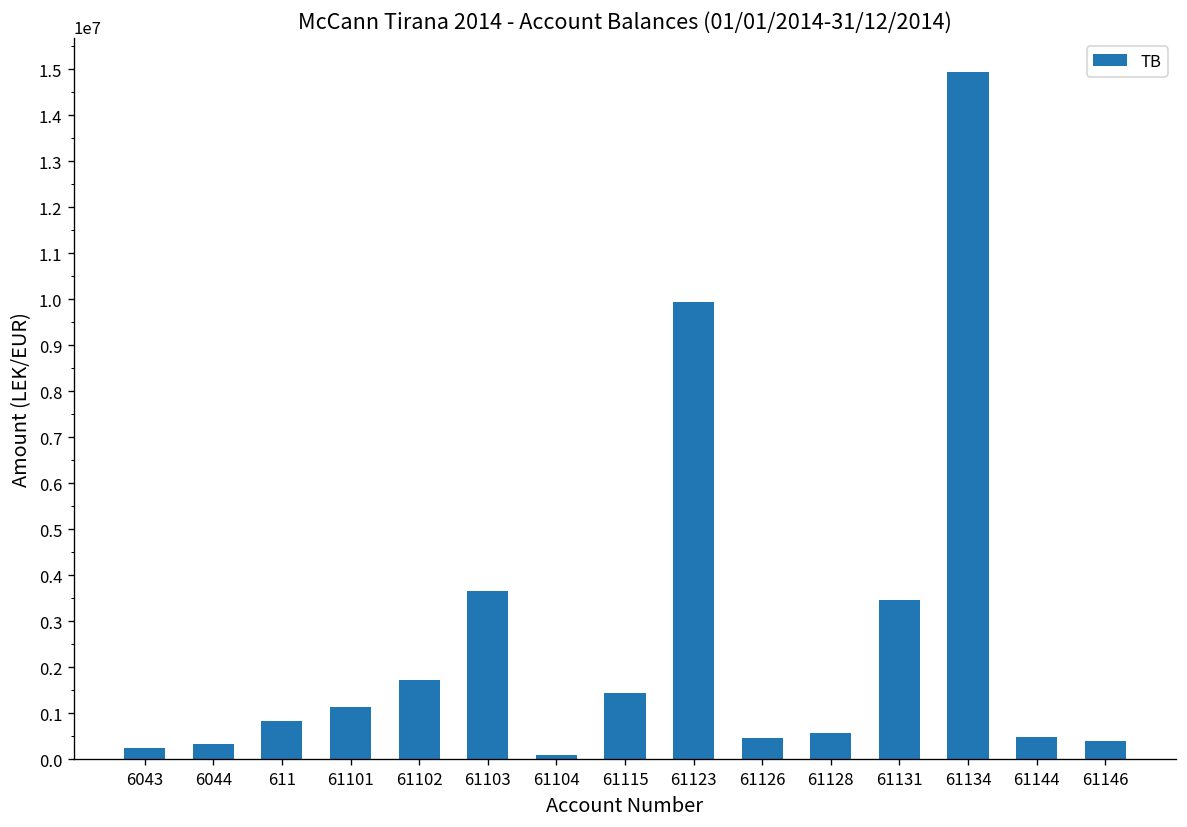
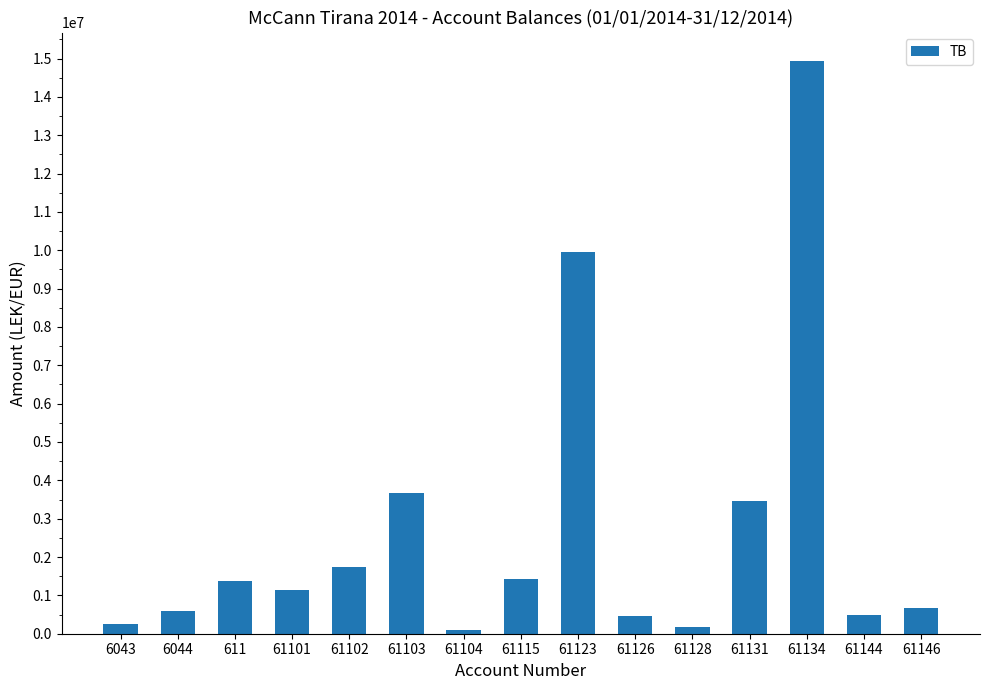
  {
    "6043": 300000,
-   "6044": 300000,
-   "611": 800000,
+   "6044": 600000,
+   "611": 1400000,
    "61101": 1100000,
    "61102": 1700000,
    "61103": 3700000,
    "61104": 100000,
    "61115": 1400000,
    "61123": 9900000,
    "61126": 500000,
-   "61128": 600000,
+   "61128": 200000,
    "61131": 3500000,
    "61134": 14900000,
    "61144": 500000,
-   "61146": 400000
+   "61146": 700000
  }
